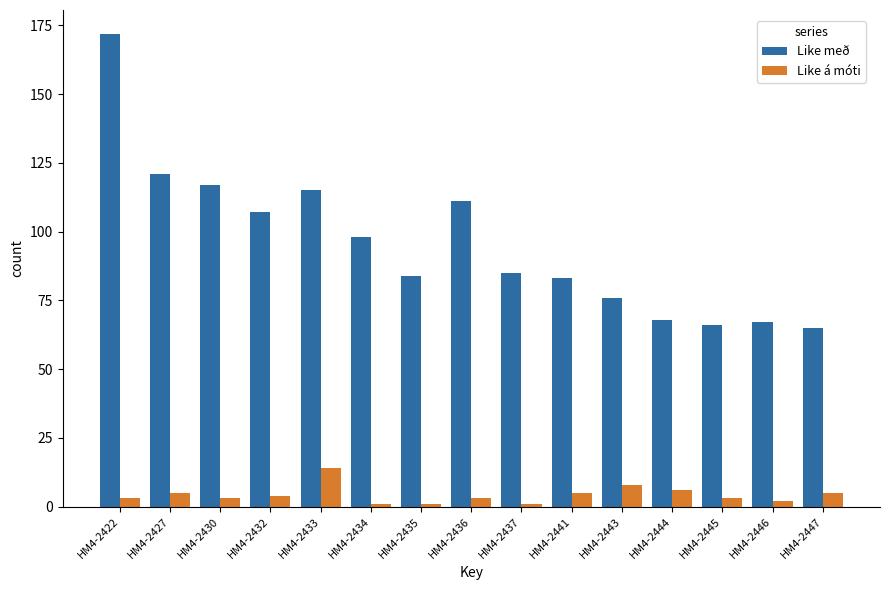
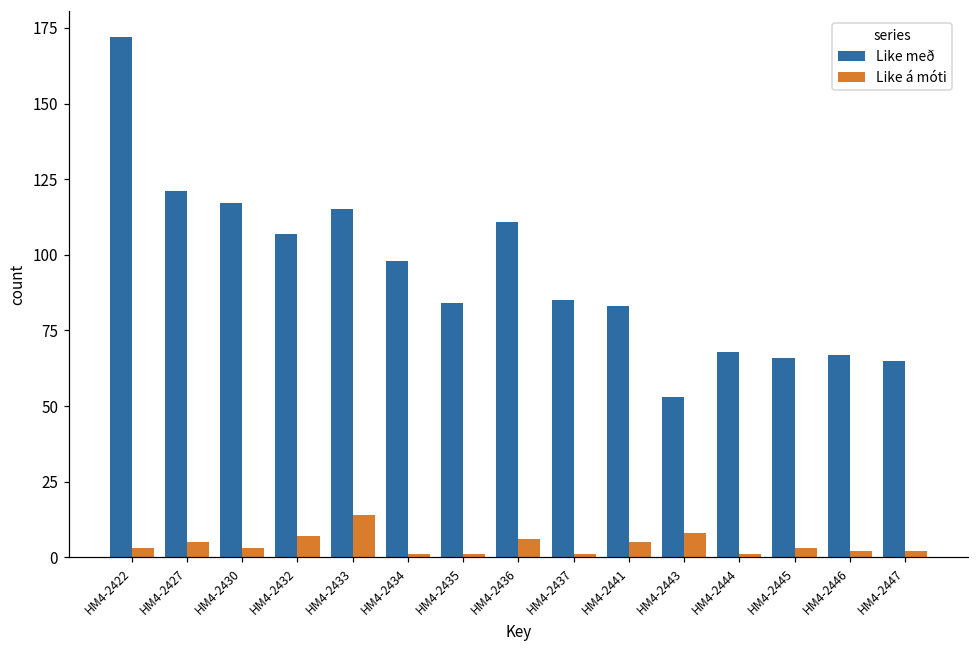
  {
    "Like með": {
      "HM4-2422": 172,
      "HM4-2427": 121,
      "HM4-2430": 117,
      "HM4-2432": 107,
      "HM4-2433": 115,
      "HM4-2434": 98,
      "HM4-2435": 84,
      "HM4-2436": 111,
      "HM4-2437": 85,
      "HM4-2441": 83,
-     "HM4-2443": 76,
+     "HM4-2443": 53,
      "HM4-2444": 68,
      "HM4-2445": 66,
      "HM4-2446": 67,
      "HM4-2447": 65
    },
    "Like á móti": {
      "HM4-2422": 3,
      "HM4-2427": 5,
      "HM4-2430": 3,
-     "HM4-2432": 4,
+     "HM4-2432": 7,
      "HM4-2433": 14,
      "HM4-2434": 1,
      "HM4-2435": 1,
-     "HM4-2436": 3,
+     "HM4-2436": 6,
      "HM4-2437": 1,
      "HM4-2441": 5,
      "HM4-2443": 8,
-     "HM4-2444": 6,
+     "HM4-2444": 1,
      "HM4-2445": 3,
      "HM4-2446": 2,
-     "HM4-2447": 5
+     "HM4-2447": 2
    }
  }
